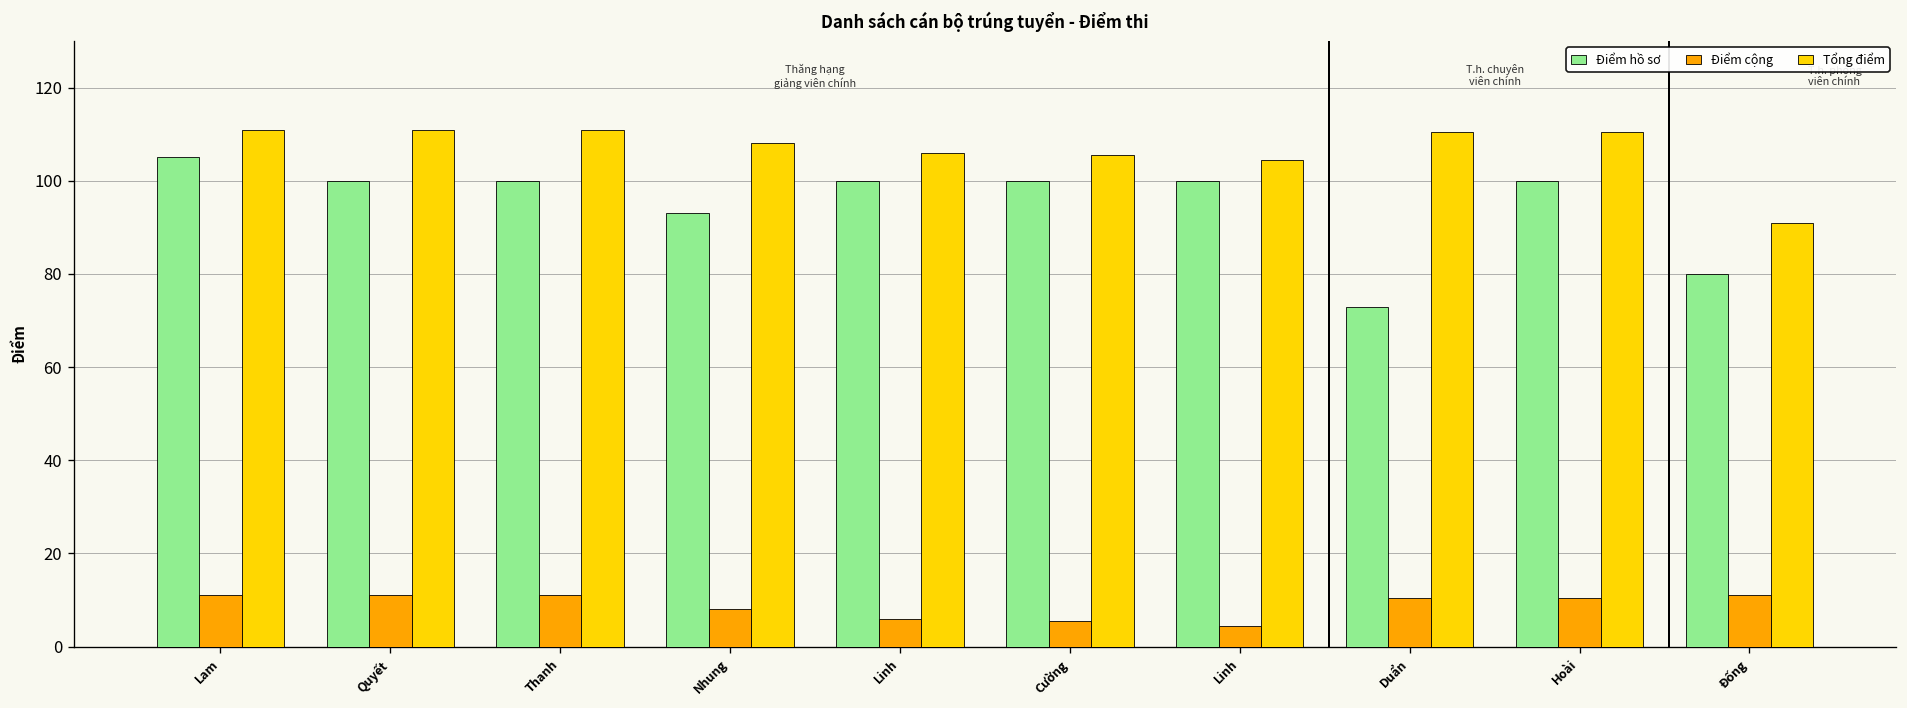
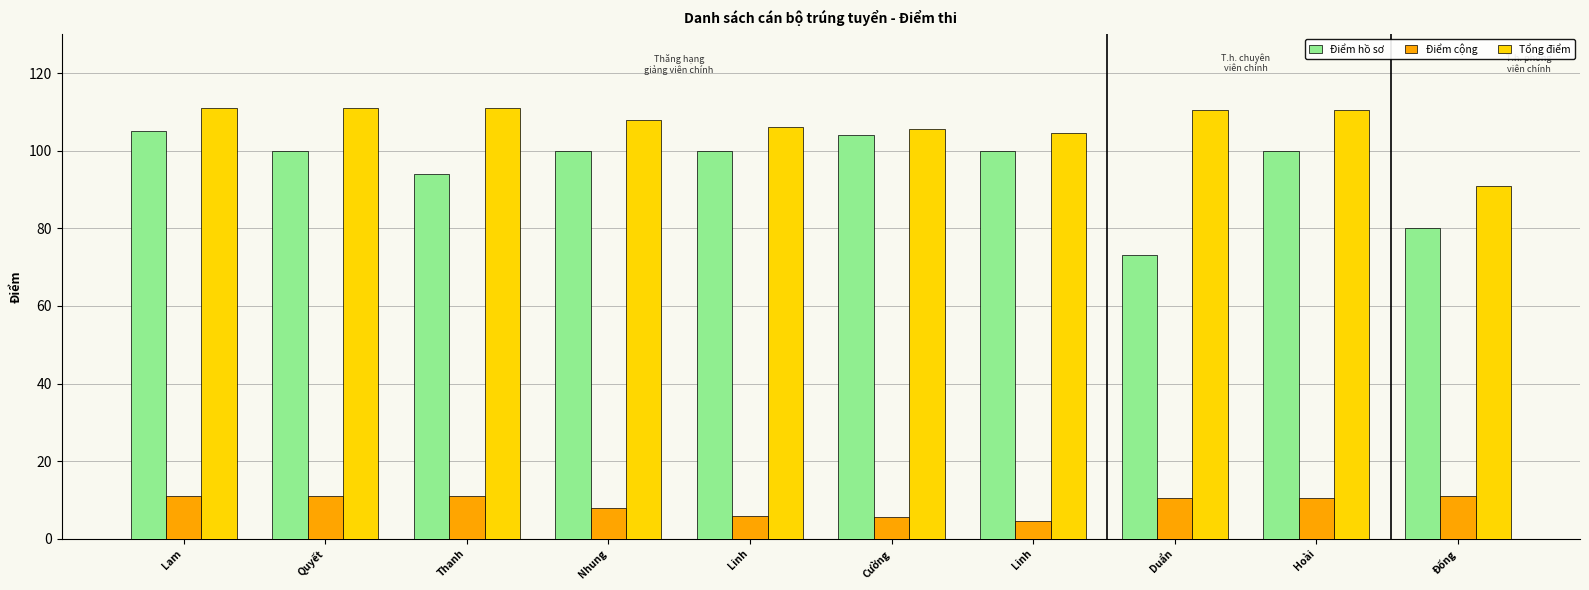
  {
    "Điểm hồ sơ": {
      "Lam": 105,
      "Quyết": 100,
-     "Thanh": 100,
-     "Nhung": 93,
-     "Cường": 100,
+     "Thanh": 94,
+     "Nhung": 100,
+     "Cường": 104,
      "Duẩn": 73,
      "Hoài": 100,
      "Đống": 80
    }
  }
